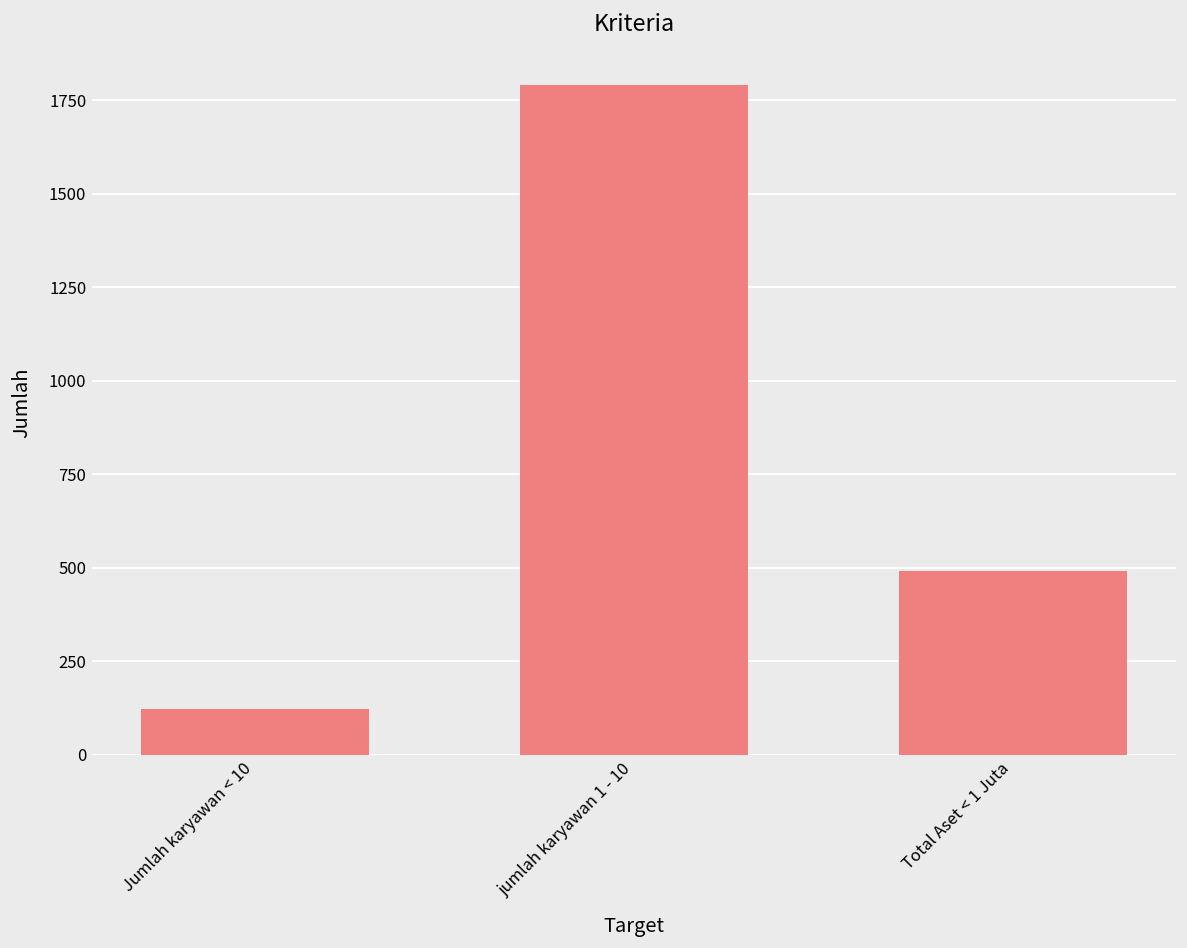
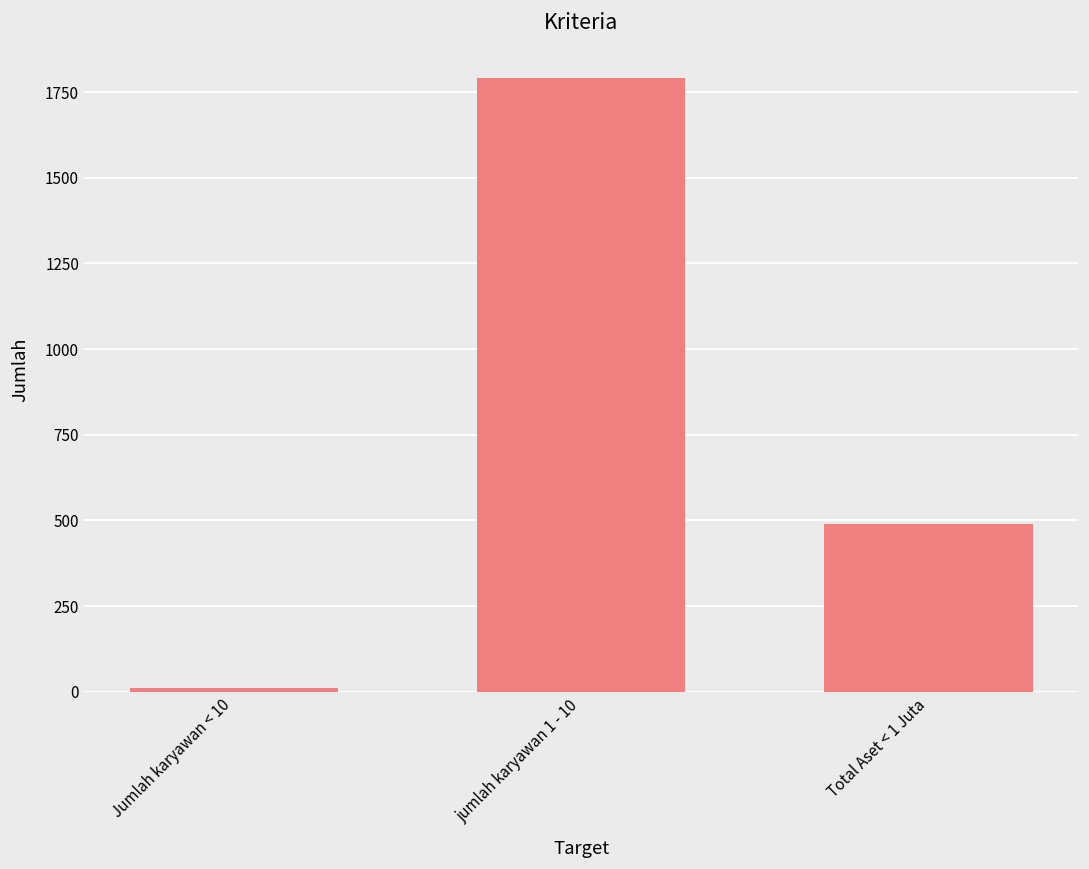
  {
-   "Jumlah karyawan < 10": 120,
+   "Jumlah karyawan < 10": 10,
    "jumlah karyawan 1 - 10": 1790,
    "Total Aset < 1 Juta": 490
  }
